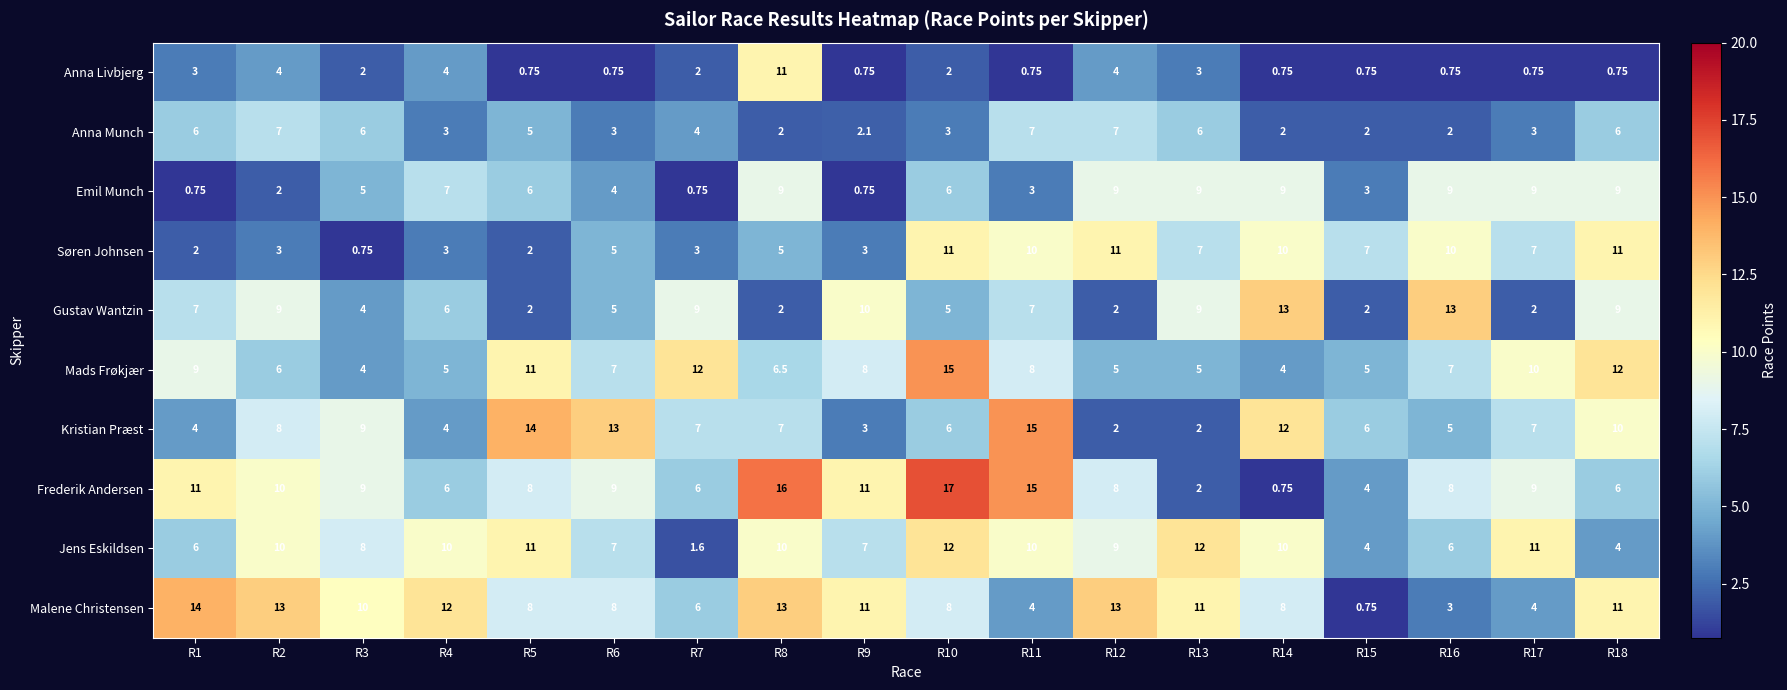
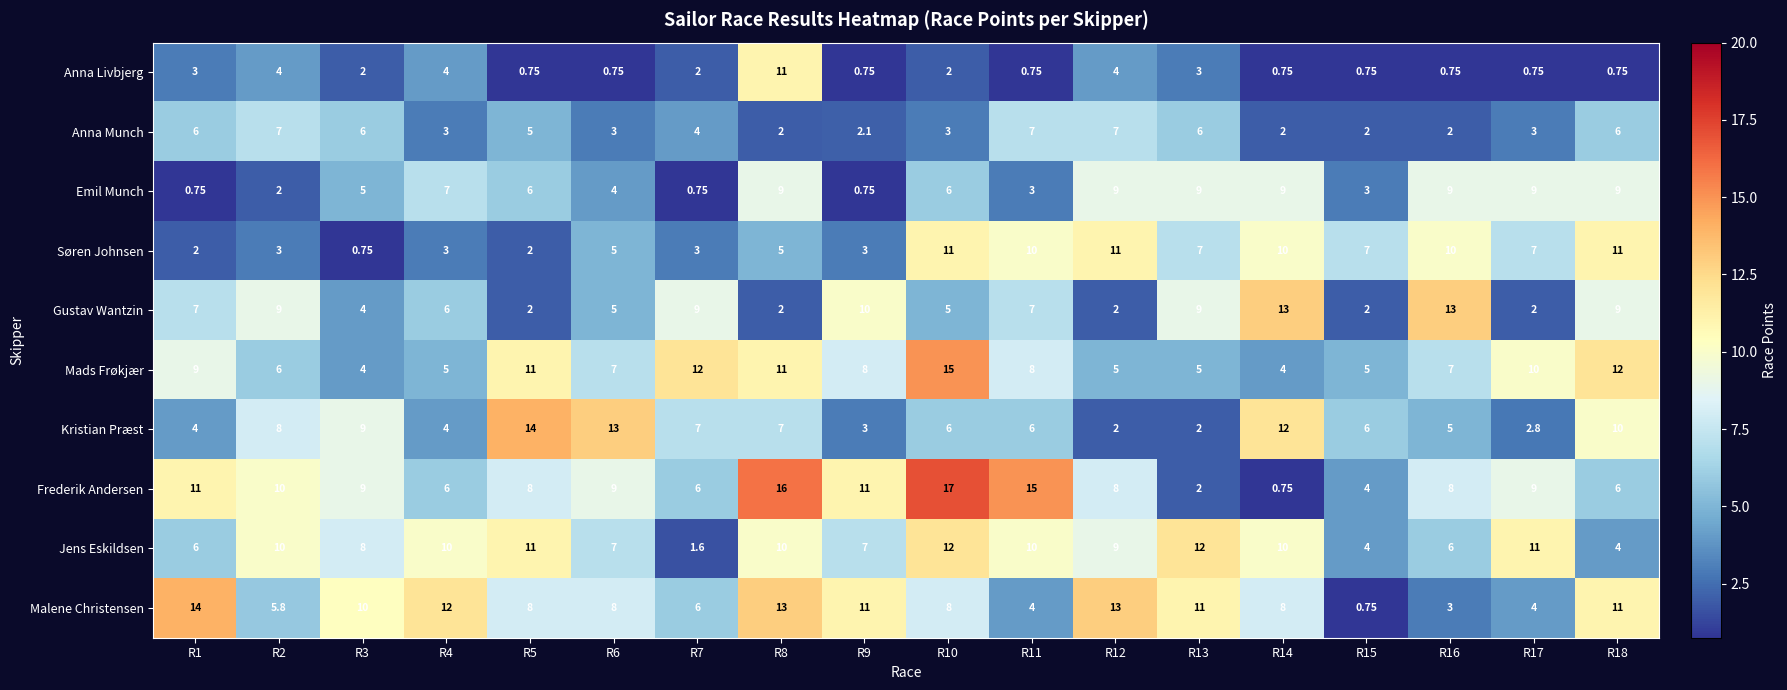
  {
    "Anna Livbjerg": {
      "R1": 3,
      "R2": 4,
      "R3": 2,
      "R4": 4,
      "R5": 0.75,
      "R6": 0.75,
      "R7": 2,
      "R8": 11,
      "R9": 0.75,
      "R10": 2,
      "R11": 0.75,
      "R12": 4,
      "R13": 3,
      "R14": 0.75,
      "R15": 0.75,
      "R16": 0.75,
      "R17": 0.75,
      "R18": 0.75
    },
    "Anna Munch": {
      "R1": 6,
      "R2": 7,
      "R3": 6,
      "R4": 3,
      "R5": 5,
      "R6": 3,
      "R7": 4,
      "R8": 2,
      "R9": 2.1,
      "R10": 3,
      "R11": 7,
      "R12": 7,
      "R13": 6,
      "R14": 2,
      "R15": 2,
      "R16": 2,
      "R17": 3,
      "R18": 6
    },
    "Emil Munch": {
      "R1": 0.75,
      "R2": 2,
      "R3": 5,
      "R4": 7,
      "R5": 6,
      "R6": 4,
      "R7": 0.75,
      "R9": 0.75,
      "R10": 6,
      "R11": 3,
      "R15": 3
    },
    "Søren Johnsen": {
      "R1": 2,
      "R2": 3,
      "R3": 0.75,
      "R4": 3,
      "R5": 2,
      "R6": 5,
      "R7": 3,
      "R8": 5,
      "R9": 3,
      "R10": 11,
      "R11": 10,
      "R12": 11,
      "R13": 7,
      "R14": 10,
      "R15": 7,
      "R16": 10,
      "R17": 7,
      "R18": 11
    },
    "Gustav Wantzin": {
      "R1": 7,
      "R3": 4,
      "R4": 6,
      "R5": 2,
      "R6": 5,
      "R8": 2,
      "R9": 10,
      "R10": 5,
      "R11": 7,
      "R12": 2,
      "R14": 13,
      "R15": 2,
      "R16": 13,
      "R17": 2
    },
    "Mads Frøkjær": {
      "R2": 6,
      "R3": 4,
      "R4": 5,
      "R5": 11,
      "R6": 7,
      "R7": 12,
-     "R8": 6.5,
+     "R8": 11,
      "R10": 15,
      "R12": 5,
      "R13": 5,
      "R14": 4,
      "R15": 5,
      "R16": 7,
      "R17": 10,
      "R18": 12
    },
    "Kristian Præst": {
      "R1": 4,
      "R4": 4,
      "R5": 14,
      "R6": 13,
      "R7": 7,
      "R8": 7,
      "R9": 3,
      "R10": 6,
-     "R11": 15,
+     "R11": 6,
      "R12": 2,
      "R13": 2,
      "R14": 12,
      "R15": 6,
      "R16": 5,
-     "R17": 7,
+     "R17": 2.8,
      "R18": 10
    },
    "Frederik Andersen": {
      "R1": 11,
      "R2": 10,
      "R4": 6,
      "R7": 6,
      "R8": 16,
      "R9": 11,
      "R10": 17,
      "R11": 15,
      "R13": 2,
      "R14": 0.75,
      "R15": 4,
      "R18": 6
    },
    "Jens Eskildsen": {
      "R1": 6,
      "R2": 10,
      "R4": 10,
      "R5": 11,
      "R6": 7,
      "R7": 1.6,
      "R8": 10,
      "R9": 7,
      "R10": 12,
      "R11": 10,
      "R13": 12,
      "R14": 10,
      "R15": 4,
      "R16": 6,
      "R17": 11,
      "R18": 4
    },
    "Malene Christensen": {
      "R1": 14,
-     "R2": 13,
+     "R2": 5.8,
      "R3": 10,
      "R4": 12,
      "R7": 6,
      "R8": 13,
      "R9": 11,
      "R11": 4,
      "R12": 13,
      "R13": 11,
      "R15": 0.75,
      "R16": 3,
      "R17": 4,
      "R18": 11
    }
  }
